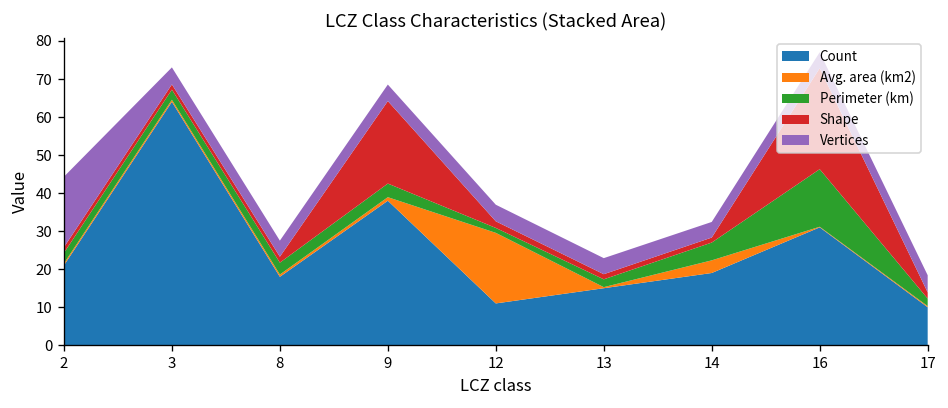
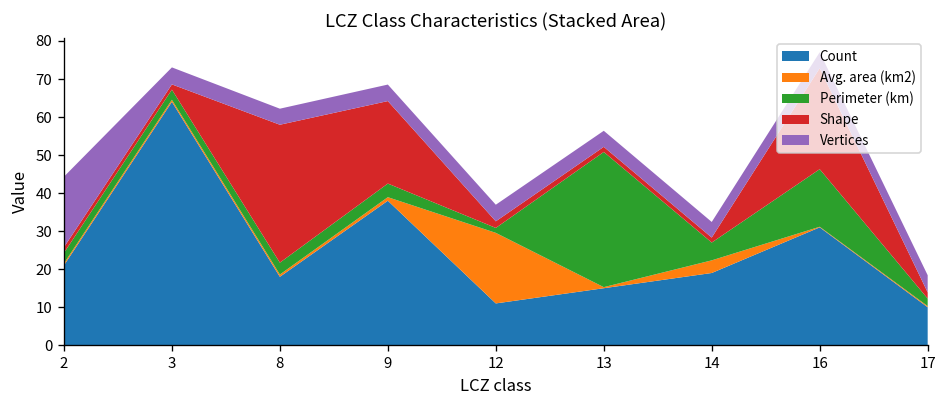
  {
    "Perimeter (km)": {
-     "13": 2
+     "13": 36
    },
    "Shape": {
-     "8": 2
+     "8": 36
    },
    "Vertices": {
      "2": 19,
      "3": 4,
      "8": 4,
      "9": 4,
      "12": 4,
      "13": 4,
      "14": 4,
      "17": 5
    }
  }
